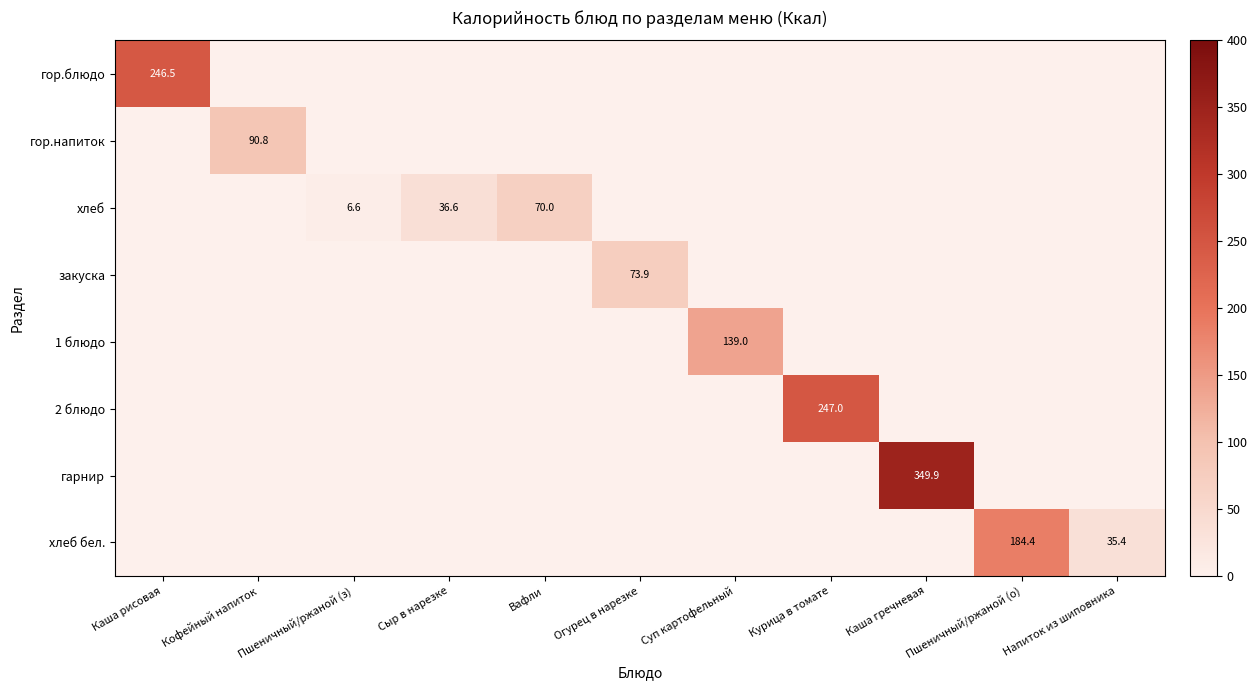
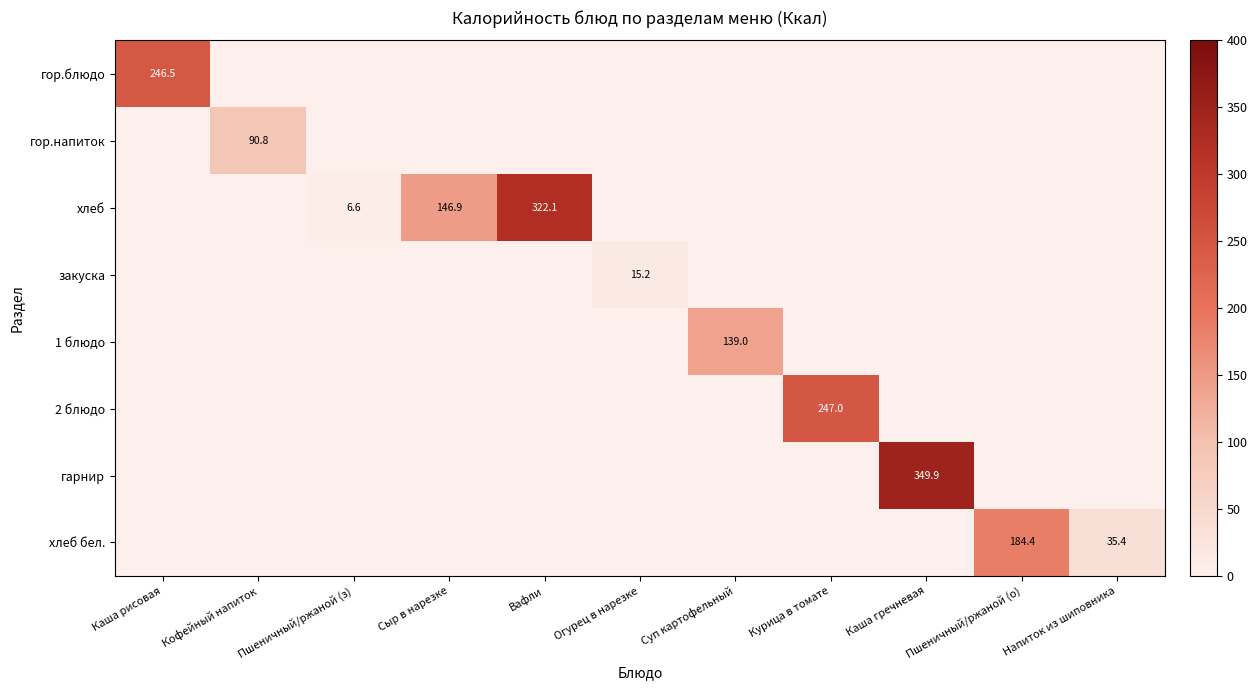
  {
    "гор.блюдо": {
      "Каша рисовая": 246.5
    },
    "гор.напиток": {
      "Кофейный напиток": 90.8
    },
    "хлеб": {
      "Пшеничный/ржаной (з)": 6.6,
-     "Сыр в нарезке": 36.6,
-     "Вафли": 70.0
+     "Сыр в нарезке": 146.9,
+     "Вафли": 322.1
    },
    "закуска": {
-     "Огурец в нарезке": 73.9
+     "Огурец в нарезке": 15.2
    },
    "1 блюдо": {
      "Суп картофельный": 139.0
    },
    "2 блюдо": {
      "Курица в томате": 247.0
    },
    "гарнир": {
      "Каша гречневая": 349.9
    },
    "хлеб бел.": {
      "Пшеничный/ржаной (о)": 184.4,
      "Напиток из шиповника": 35.4
    }
  }
